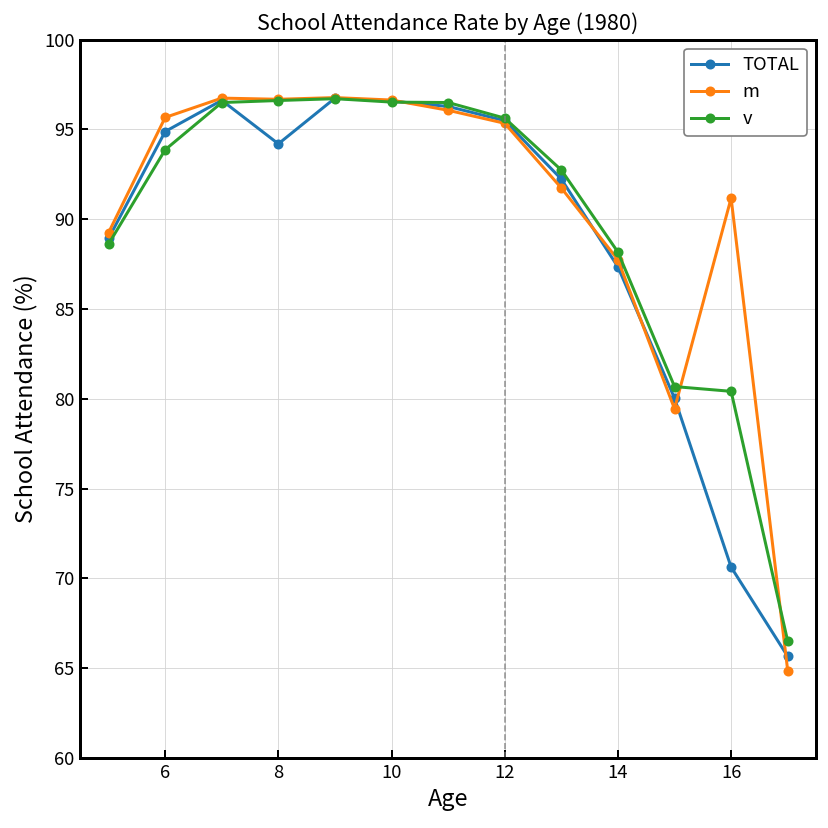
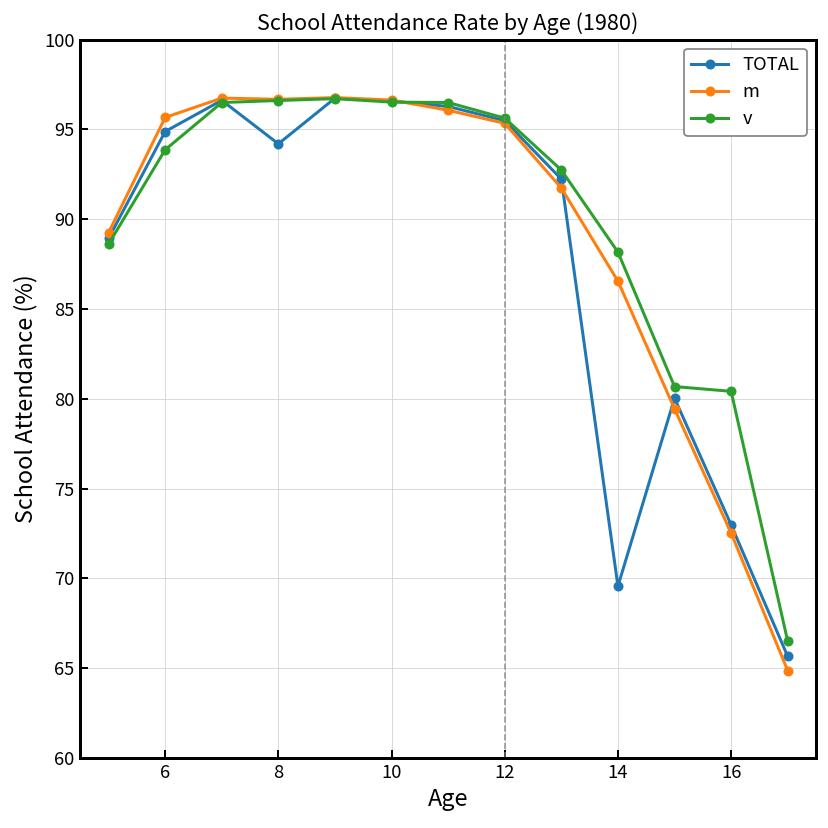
  {
    "TOTAL": {
      "6": 94.9,
      "8": 94.2,
-     "14": 87.3,
-     "16": 70.6
+     "14": 69.6,
+     "16": 73.0
    },
    "m": {
      "6": 95.7,
-     "14": 87.7,
-     "16": 91.2
+     "14": 86.6,
+     "16": 72.5
    },
    "v": {
      "6": 93.9,
      "14": 88.2,
      "16": 80.4
    }
  }
